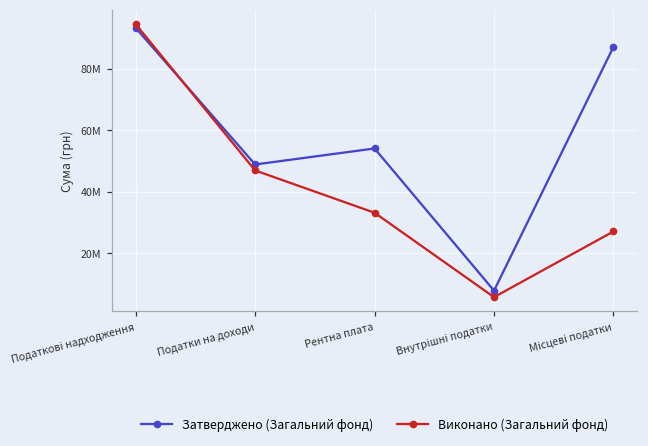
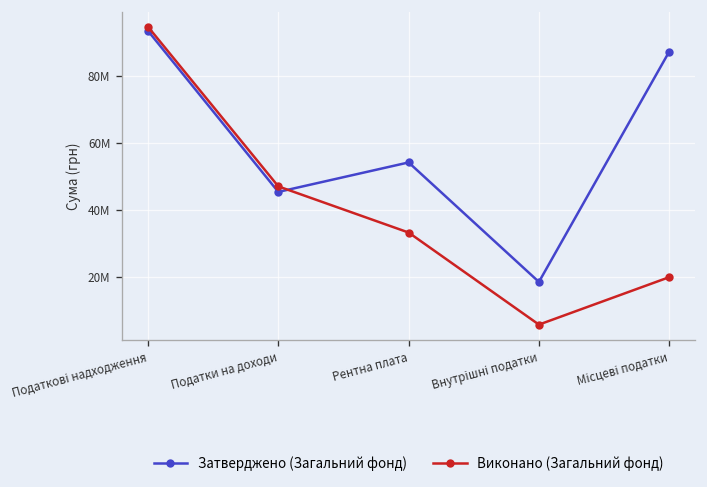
  {
    "Затверджено (Загальний фонд)": {
      "Податкові надходження": 93000000,
-     "Податки на доходи": 49000000,
+     "Податки на доходи": 45000000,
      "Рентна плата": 54000000,
-     "Внутрішні податки": 8000000,
+     "Внутрішні податки": 18000000,
      "Місцеві податки": 87000000
    },
    "Виконано (Загальний фонд)": {
      "Податкові надходження": 95000000,
      "Податки на доходи": 47000000,
      "Рентна плата": 33000000,
      "Внутрішні податки": 6000000,
-     "Місцеві податки": 27000000
+     "Місцеві податки": 20000000
    }
  }
